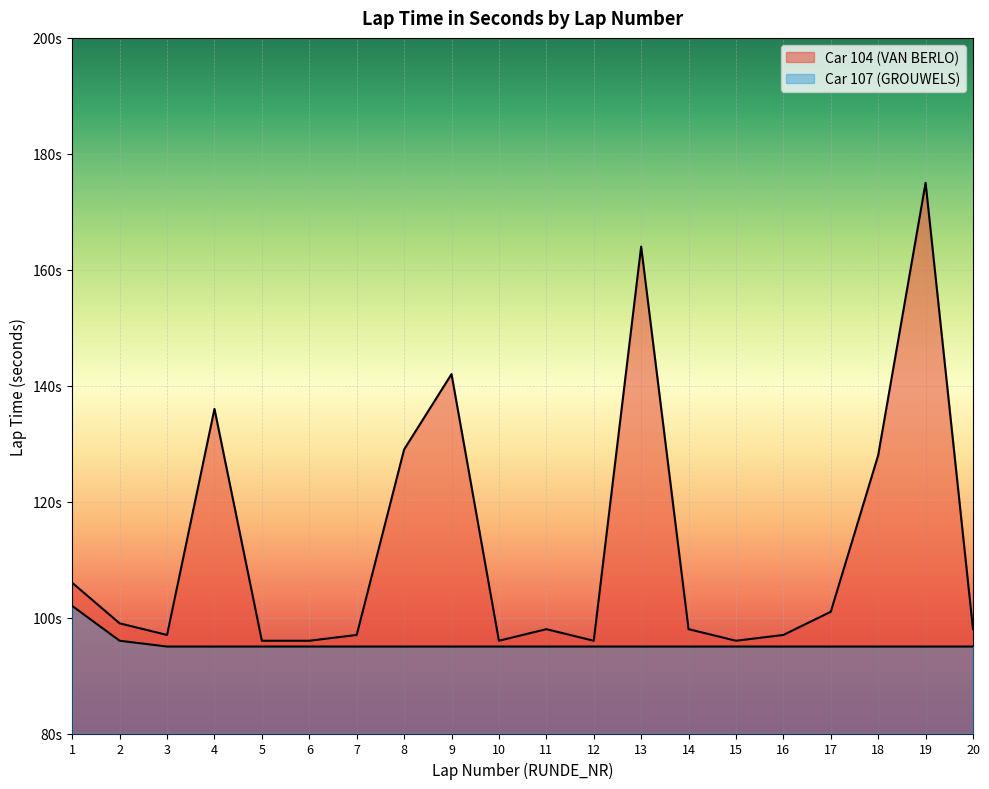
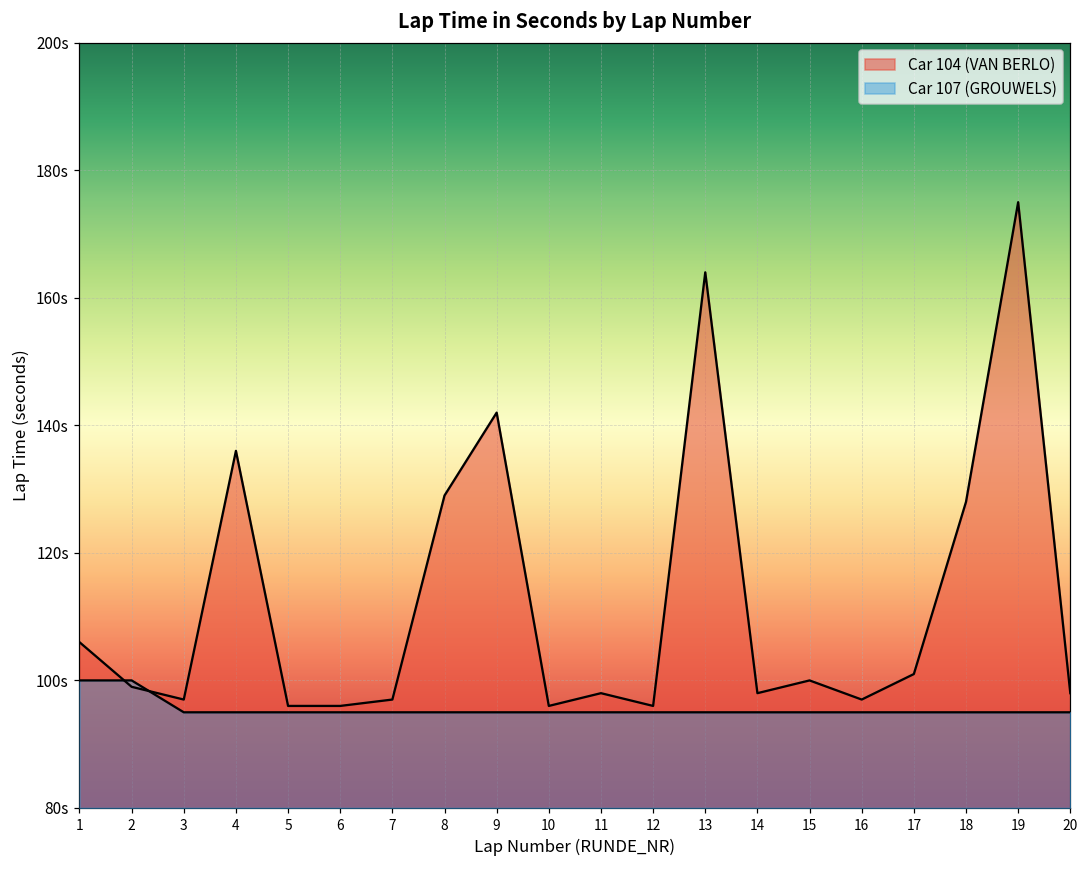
  {
    "Car 104 (VAN BERLO)": {
      "1": "106s",
      "2": "99s",
      "3": "97s",
      "4": "136s",
      "5": "96s",
      "6": "96s",
      "7": "97s",
      "8": "129s",
      "9": "142s",
      "10": "96s",
      "11": "98s",
      "12": "96s",
      "13": "164s",
      "14": "98s",
-     "15": "96s",
+     "15": "100s",
      "16": "97s",
      "17": "101s",
      "18": "128s",
      "19": "175s",
      "20": "98s"
    },
    "Car 107 (GROUWELS)": {
-     "1": "102s",
-     "2": "96s",
+     "1": "100s",
+     "2": "100s",
      "3": "95s",
      "4": "95s",
      "5": "95s",
      "6": "95s",
      "7": "95s",
      "8": "95s",
      "9": "95s",
      "10": "95s",
      "11": "95s",
      "12": "95s",
      "13": "95s",
      "14": "95s",
      "15": "95s",
      "16": "95s",
      "17": "95s",
      "18": "95s",
      "19": "95s",
      "20": "95s"
    }
  }
